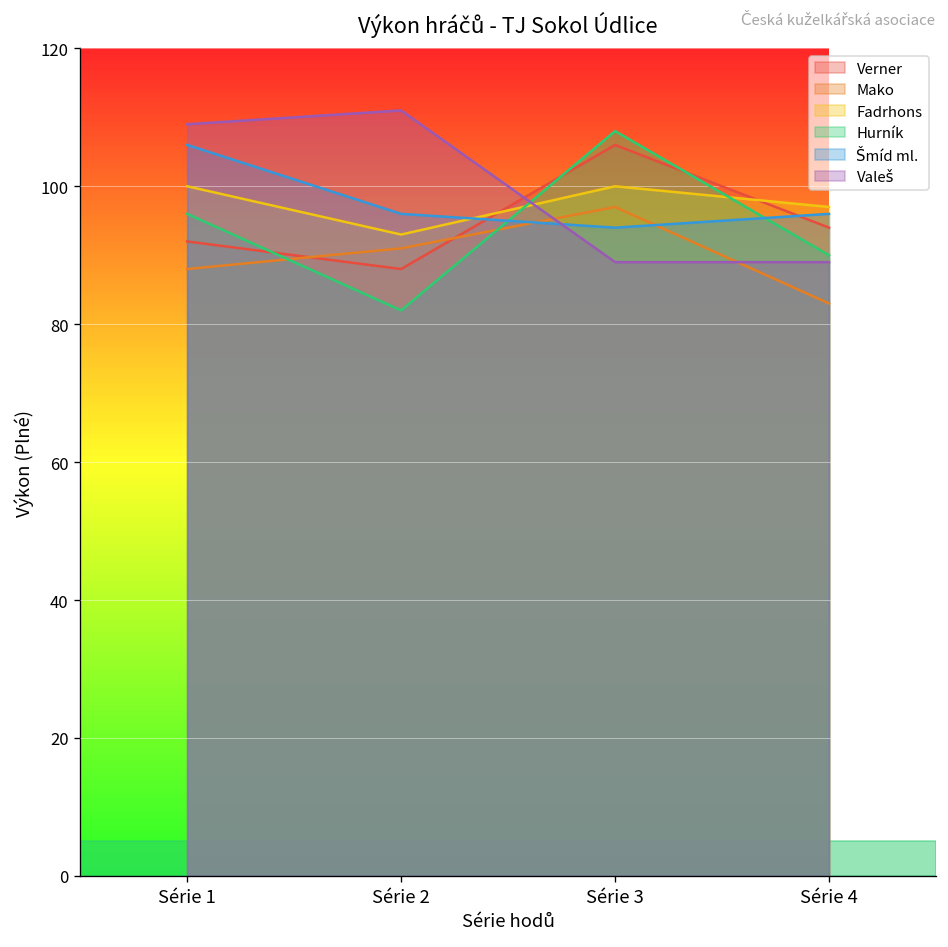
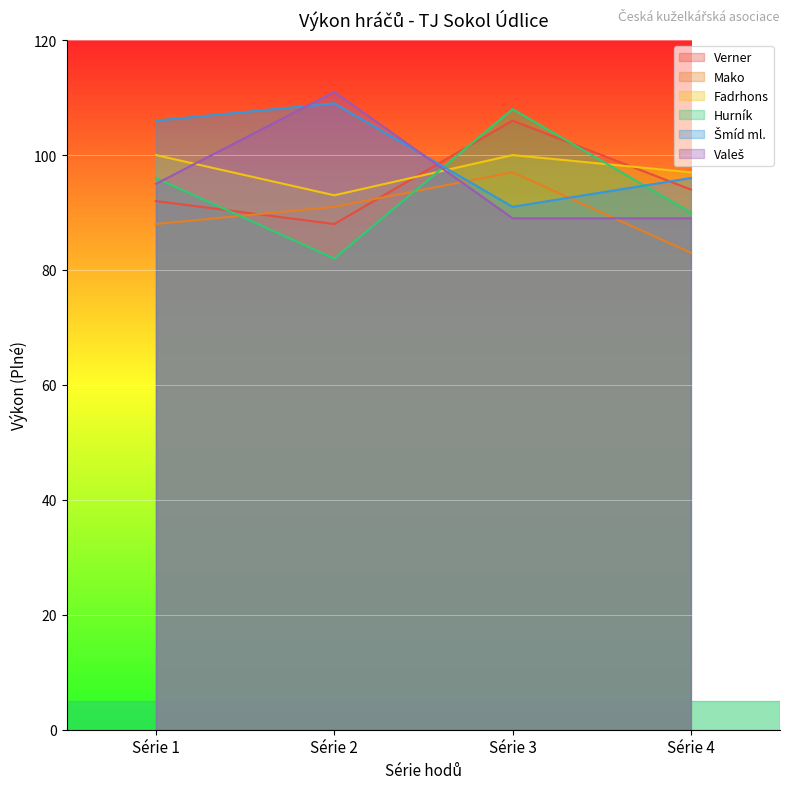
  {
    "Hurník": {
      "Série 1": 96,
      "Série 2": 82,
      "Série 3": 108,
      "Série 4": 90
    },
    "Šmíd ml.": {
      "Série 1": 106,
-     "Série 2": 96,
-     "Série 3": 94,
+     "Série 2": 109,
+     "Série 3": 91,
      "Série 4": 96
    },
    "Valeš": {
-     "Série 1": 109,
+     "Série 1": 95,
      "Série 2": 111,
      "Série 3": 89,
      "Série 4": 89
    }
  }
